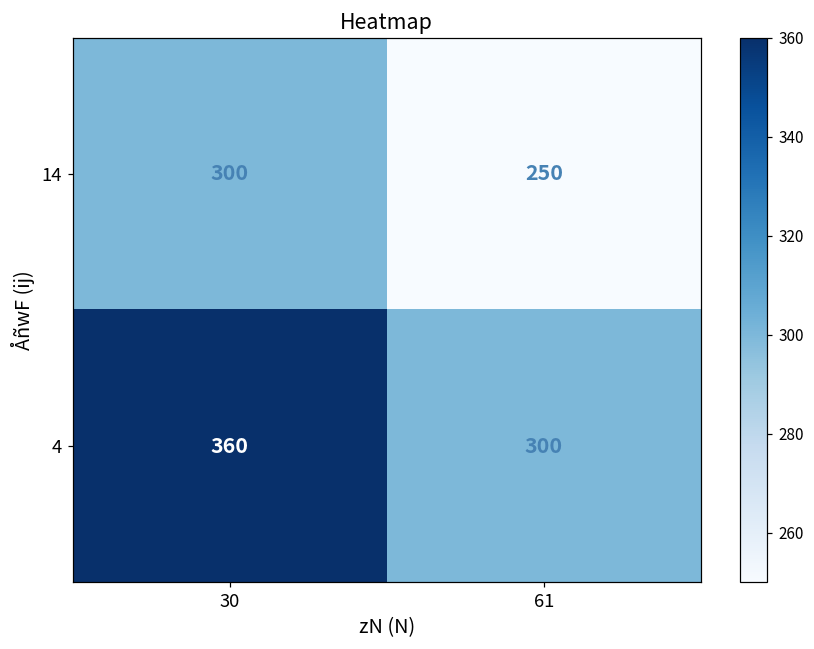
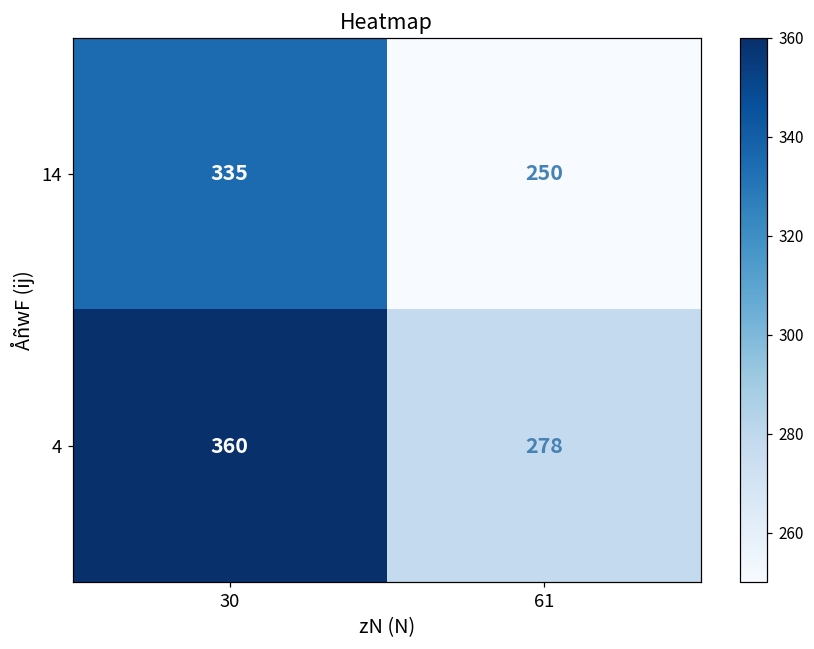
  {
    "14": {
-     "30": 300,
+     "30": 335,
      "61": 250
    },
    "4": {
      "30": 360,
-     "61": 300
+     "61": 278
    }
  }
